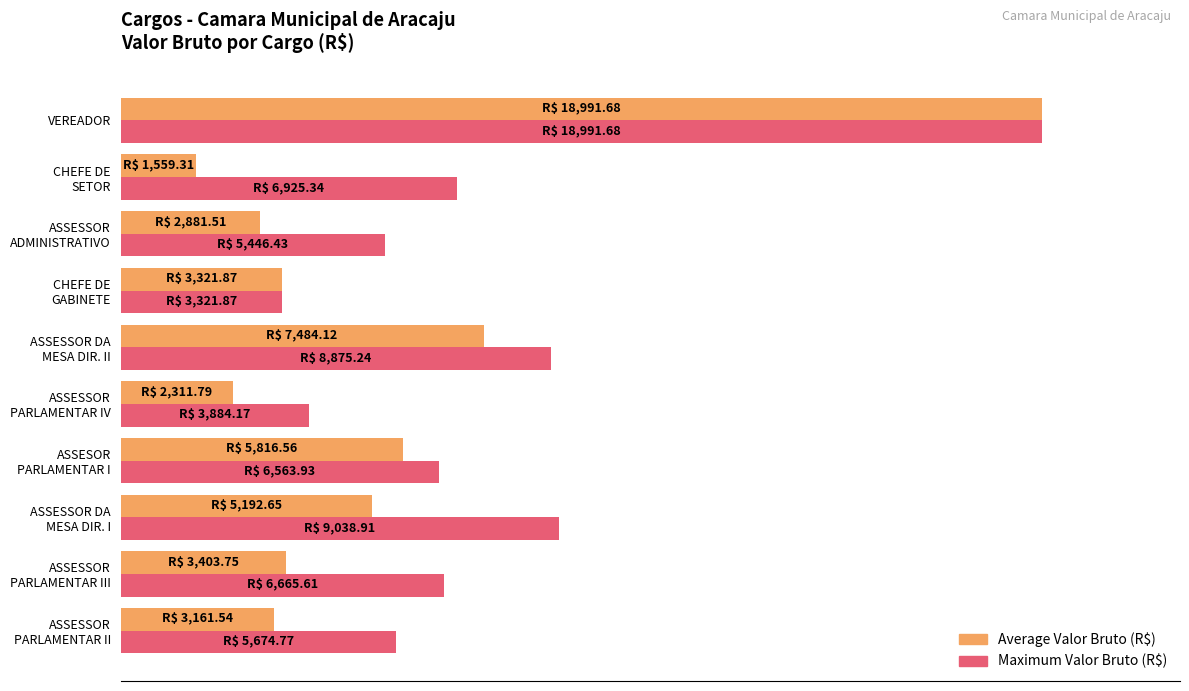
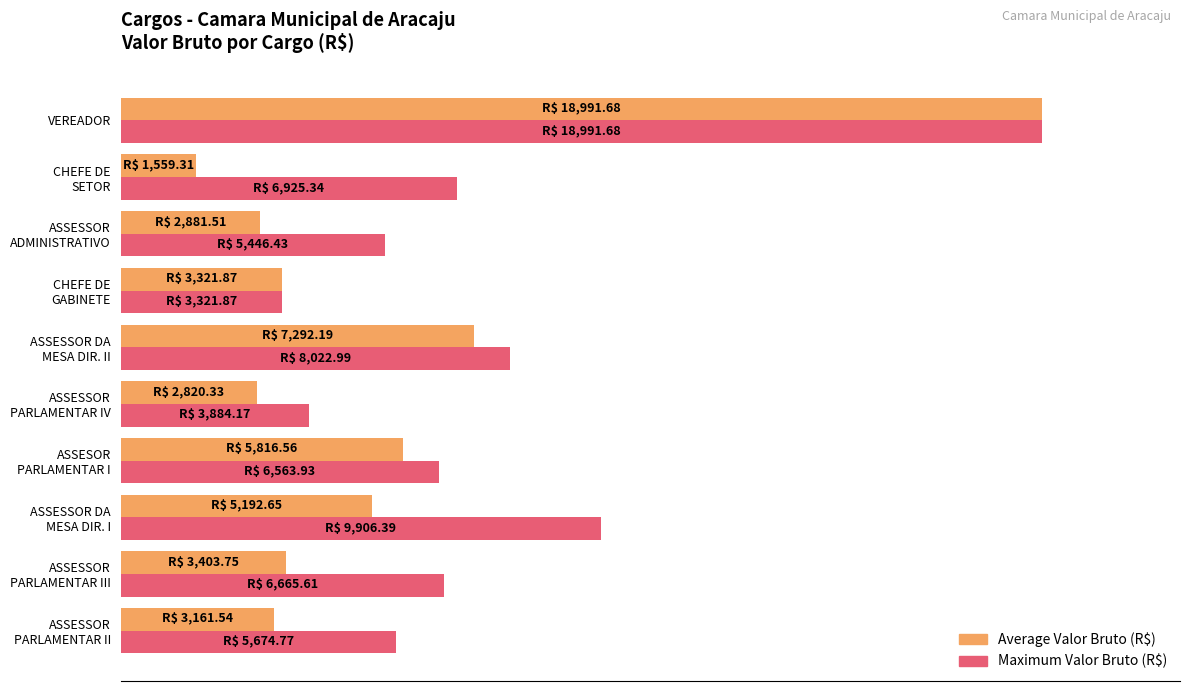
  {
    "Average Valor Bruto (R$)": {
      "VEREADOR": "18,991.68",
      "CHEFE DE SETOR": "1,559.31",
      "ASSESSOR ADMINISTRATIVO": "2,881.51",
      "CHEFE DE GABINETE": "3,321.87",
-     "ASSESSOR DA MESA DIR. II": "7,484.12",
-     "ASSESSOR PARLAMENTAR IV": "2,311.79",
+     "ASSESSOR DA MESA DIR. II": "7,292.19",
+     "ASSESSOR PARLAMENTAR IV": "2,820.33",
      "ASSESOR PARLAMENTAR I": "5,816.56",
      "ASSESSOR DA MESA DIR. I": "5,192.65",
      "ASSESSOR PARLAMENTAR III": "3,403.75",
      "ASSESSOR PARLAMENTAR II": "3,161.54"
    },
    "Maximum Valor Bruto (R$)": {
      "VEREADOR": "18,991.68",
      "CHEFE DE SETOR": "6,925.34",
      "ASSESSOR ADMINISTRATIVO": "5,446.43",
      "CHEFE DE GABINETE": "3,321.87",
-     "ASSESSOR DA MESA DIR. II": "8,875.24",
+     "ASSESSOR DA MESA DIR. II": "8,022.99",
      "ASSESSOR PARLAMENTAR IV": "3,884.17",
      "ASSESOR PARLAMENTAR I": "6,563.93",
-     "ASSESSOR DA MESA DIR. I": "9,038.91",
+     "ASSESSOR DA MESA DIR. I": "9,906.39",
      "ASSESSOR PARLAMENTAR III": "6,665.61",
      "ASSESSOR PARLAMENTAR II": "5,674.77"
    }
  }
